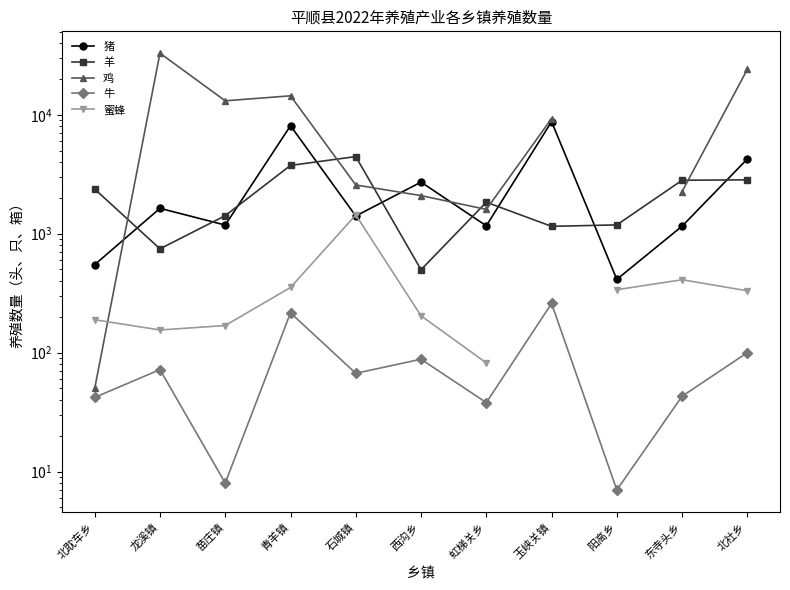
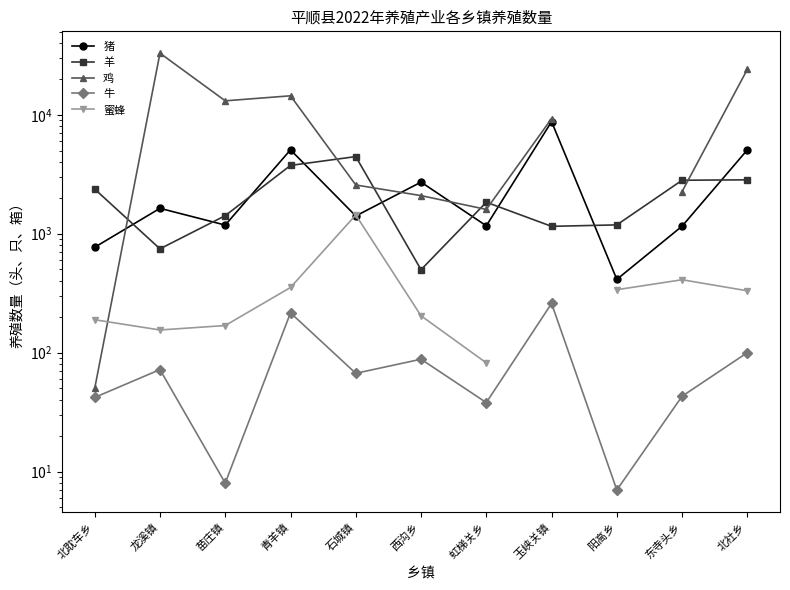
  {
    "猪": {
-     "北耽车乡": 500,
+     "北耽车乡": 800,
      "龙溪镇": 1600,
      "苗庄镇": 1200,
-     "青羊镇": 8000,
+     "青羊镇": 5100,
      "西沟乡": 2700,
      "虹梯关乡": 1200,
      "玉峡关镇": 9000,
      "阳高乡": 410,
      "东寺头乡": 1200,
-     "北社乡": 4300
+     "北社乡": 5100
    }
  }
